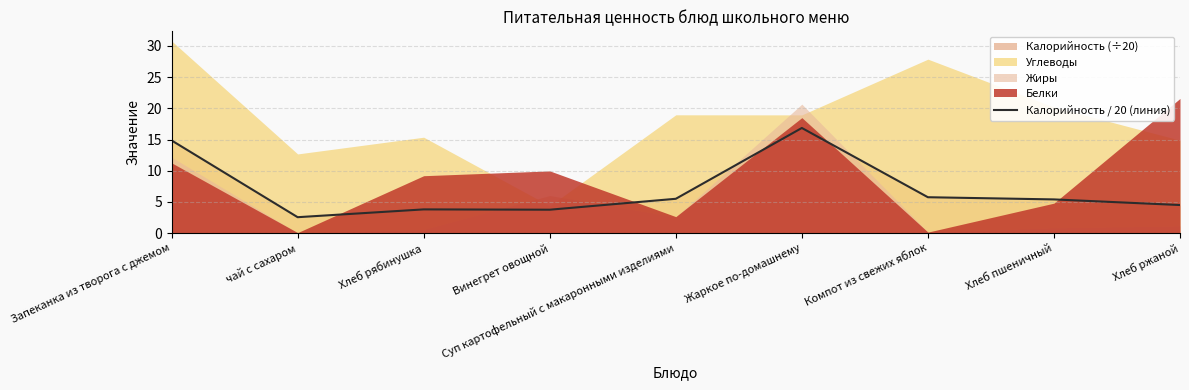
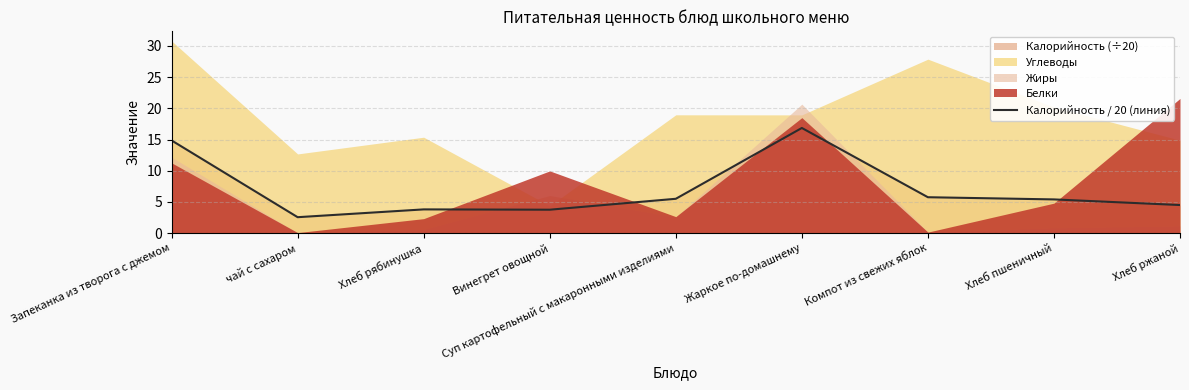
  {
    "Белки": {
      "Запеканка из творога с джемом": 11,
-     "Хлеб рябинушка": 9,
+     "Хлеб рябинушка": 2,
      "Винегрет овощной": 10,
      "Жаркое по-домашнему": 19,
      "Хлеб пшеничный": 5,
      "Хлеб ржаной": 22
    }
  }
